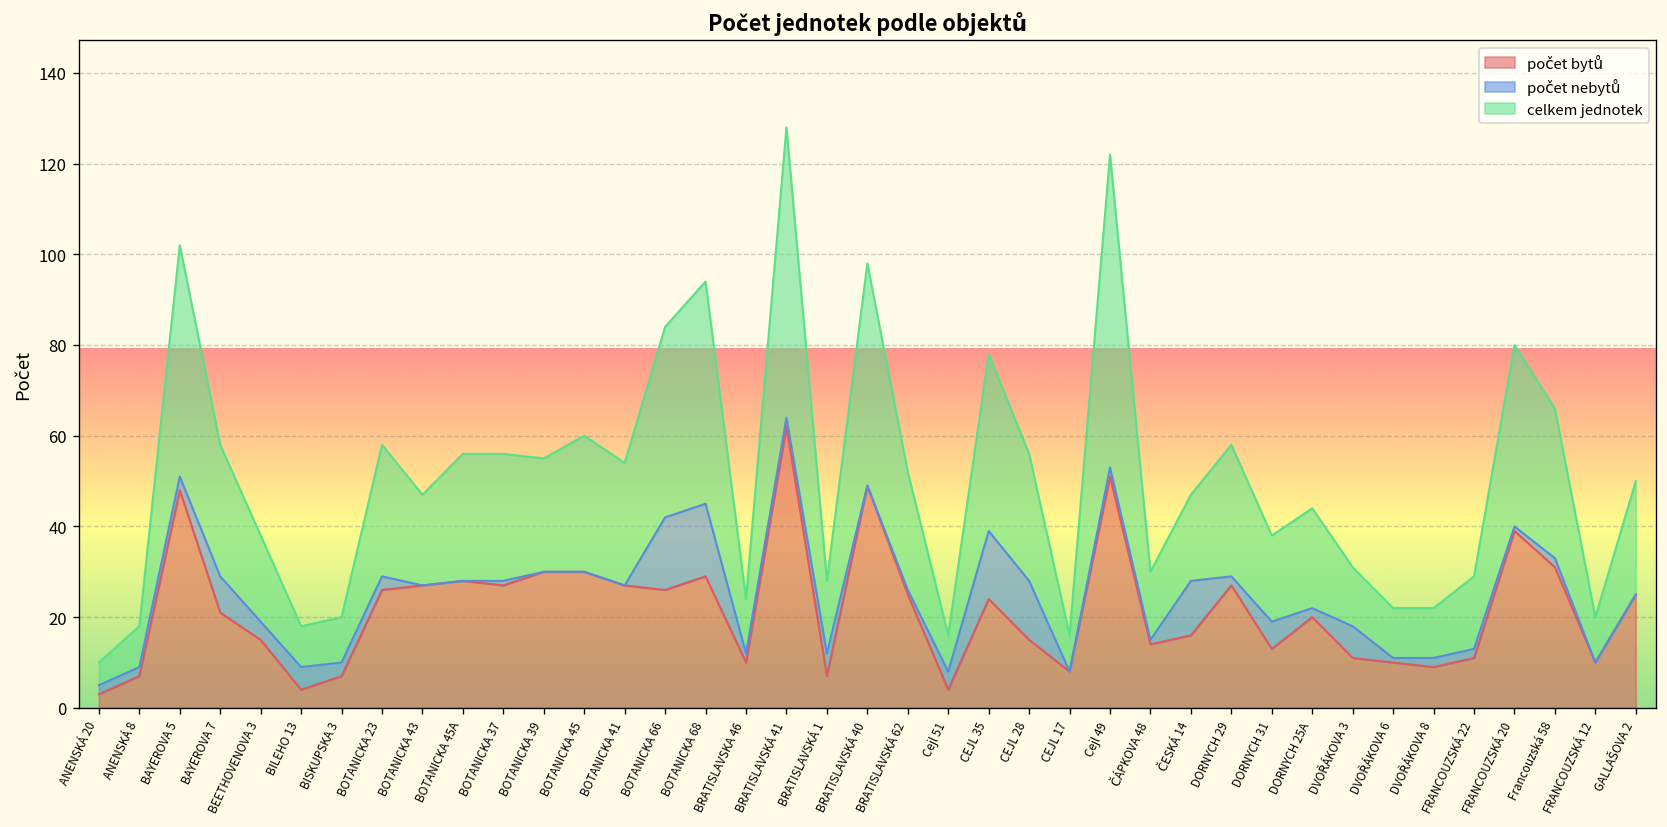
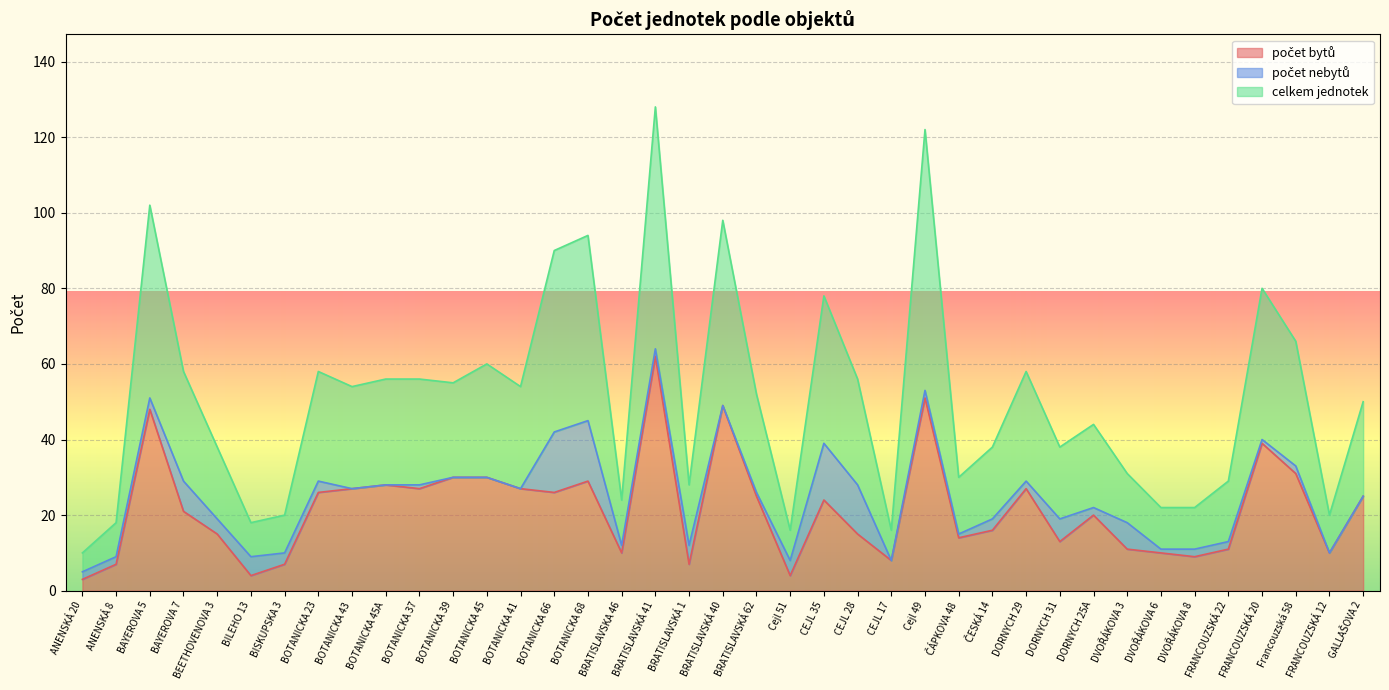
  {
    "počet bytů": {
      "ANENSKÁ 20": 3,
      "ANENSKÁ 8": 7,
      "BAYEROVA 5": 48,
      "BAYEROVA 7": 21,
      "BEETHOVENOVA 3": 15,
      "BILEHO 13": 4,
      "BISKUPSKA 3": 7,
      "BOTANICKA 23": 26,
      "BOTANICKA 37": 27,
      "BOTANICKA 66": 26,
      "BOTANICKA 68": 29,
      "BRATISLAVSKA 46": 10,
      "BRATISLAVSKÁ 41": 62,
      "BRATISLAVSKÁ 1": 7,
      "BRATISLAVSKÁ 62": 25,
      "Cejl 51": 4,
      "CEJL 35": 24,
      "CEJL 28": 15,
      "Cejl 49": 51,
      "ČÁPKOVA 48": 14,
      "ČESKÁ 14": 16,
      "DORNYCH 29": 27,
      "DORNYCH 31": 13,
      "DORNYCH 25A": 20,
      "DVOŘÁKOVA 3": 11,
      "DVOŘÁKOVA 6": 10,
      "DVOŘÁKOVA 8": 9,
      "FRANCOUZSKÁ 22": 11,
      "FRANCOUZSKÁ 20": 39,
      "Francouzská 58": 31
    },
    "počet nebytů": {
      "ANENSKÁ 20": 2,
      "ANENSKÁ 8": 2,
      "BAYEROVA 5": 3,
      "BAYEROVA 7": 8,
      "BEETHOVENOVA 3": 4,
      "BILEHO 13": 5,
      "BISKUPSKA 3": 3,
      "BOTANICKA 23": 3,
      "BOTANICKA 37": 1,
      "BOTANICKA 66": 16,
      "BOTANICKA 68": 16,
      "BRATISLAVSKA 46": 2,
      "BRATISLAVSKÁ 41": 2,
      "BRATISLAVSKÁ 1": 5,
      "BRATISLAVSKÁ 62": 1,
      "Cejl 51": 4,
      "CEJL 35": 15,
      "CEJL 28": 13,
      "Cejl 49": 2,
      "ČÁPKOVA 48": 1,
-     "ČESKÁ 14": 12,
+     "ČESKÁ 14": 3,
      "DORNYCH 29": 2,
      "DORNYCH 31": 6,
      "DORNYCH 25A": 2,
      "DVOŘÁKOVA 3": 7,
      "DVOŘÁKOVA 6": 1,
      "DVOŘÁKOVA 8": 2,
      "FRANCOUZSKÁ 22": 2,
      "FRANCOUZSKÁ 20": 1,
      "Francouzská 58": 2
    },
    "celkem jednotek": {
      "ANENSKÁ 20": 5,
      "ANENSKÁ 8": 9,
      "BAYEROVA 5": 51,
      "BAYEROVA 7": 29,
      "BEETHOVENOVA 3": 19,
      "BILEHO 13": 9,
      "BISKUPSKA 3": 10,
      "BOTANICKA 23": 29,
-     "BOTANICKA 43": 20,
+     "BOTANICKA 43": 27,
      "BOTANICKA 45A": 28,
      "BOTANICKA 37": 28,
      "BOTANICKA 39": 25,
      "BOTANICKA 45": 30,
      "BOTANICKA 41": 27,
-     "BOTANICKA 66": 42,
+     "BOTANICKA 66": 48,
      "BOTANICKA 68": 49,
      "BRATISLAVSKA 46": 12,
      "BRATISLAVSKÁ 41": 64,
      "BRATISLAVSKÁ 1": 16,
      "BRATISLAVSKÁ 40": 49,
      "BRATISLAVSKÁ 62": 26,
      "Cejl 51": 8,
      "CEJL 35": 39,
      "CEJL 28": 28,
      "CEJL 17": 8,
      "Cejl 49": 69,
      "ČÁPKOVA 48": 15,
      "ČESKÁ 14": 19,
      "DORNYCH 29": 29,
      "DORNYCH 31": 19,
      "DORNYCH 25A": 22,
      "DVOŘÁKOVA 3": 13,
      "DVOŘÁKOVA 6": 11,
      "DVOŘÁKOVA 8": 11,
      "FRANCOUZSKÁ 22": 16,
      "FRANCOUZSKÁ 20": 40,
      "Francouzská 58": 33,
      "FRANCOUZSKÁ 12": 10,
      "GALLAŠOVA 2": 25
    }
  }
